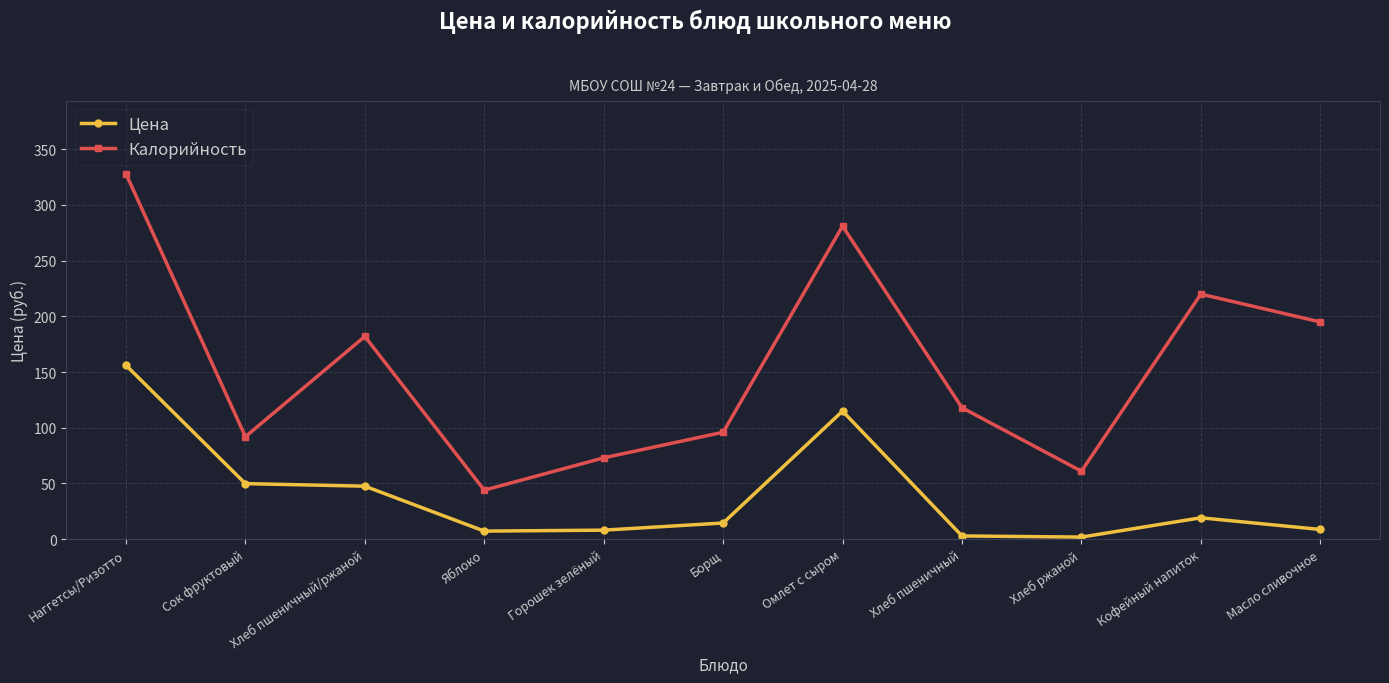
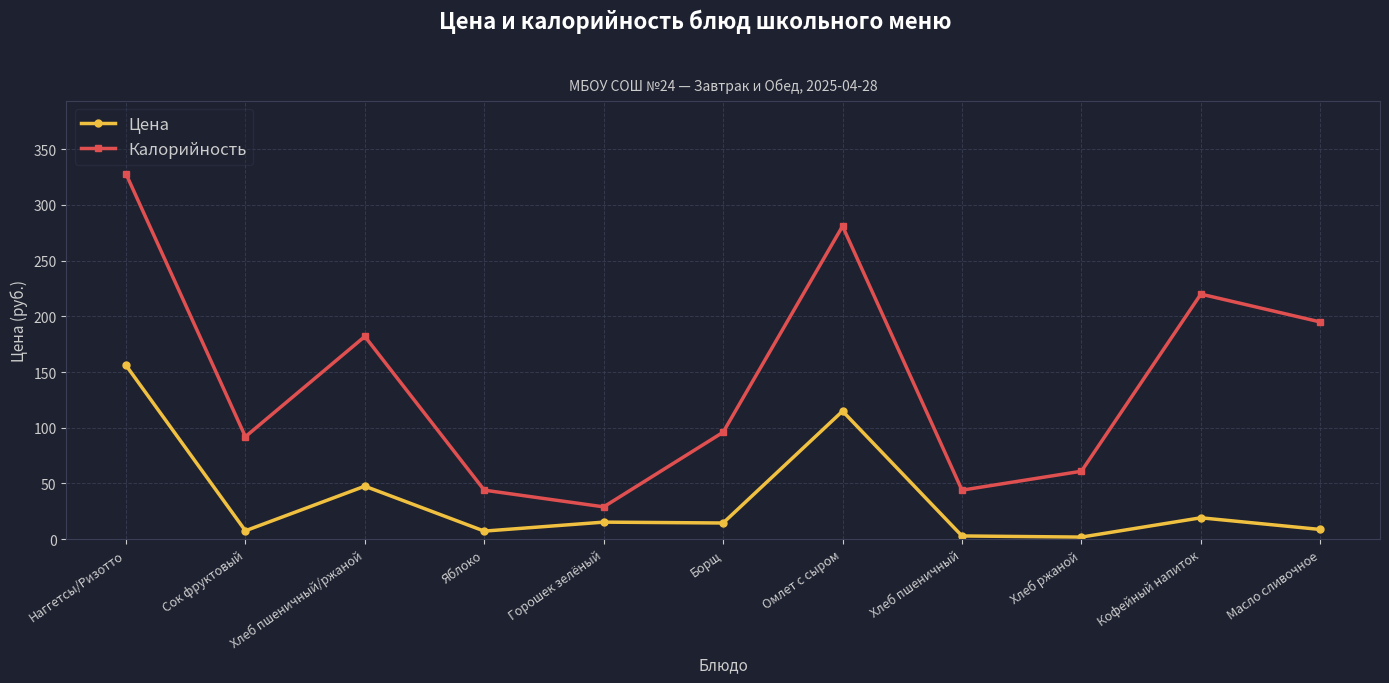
  {
    "Цена": {
      "Наггетсы/Ризотто": 156,
-     "Сок фруктовый": 50,
+     "Сок фруктовый": 8,
      "Хлеб пшеничный/ржаной": 48,
      "Яблоко": 7,
-     "Горошек зелёный": 8,
+     "Горошек зелёный": 15,
      "Борщ": 15,
      "Омлет с сыром": 115,
      "Хлеб пшеничный": 3,
      "Хлеб ржаной": 2,
      "Кофейный напиток": 19,
      "Масло сливочное": 9
    },
    "Калорийность": {
      "Наггетсы/Ризотто": 328,
      "Сок фруктовый": 92,
      "Хлеб пшеничный/ржаной": 182,
      "Яблоко": 44,
-     "Горошек зелёный": 73,
+     "Горошек зелёный": 29,
      "Борщ": 96,
      "Омлет с сыром": 281,
-     "Хлеб пшеничный": 118,
+     "Хлеб пшеничный": 44,
      "Хлеб ржаной": 61,
      "Кофейный напиток": 220,
      "Масло сливочное": 195
    }
  }
